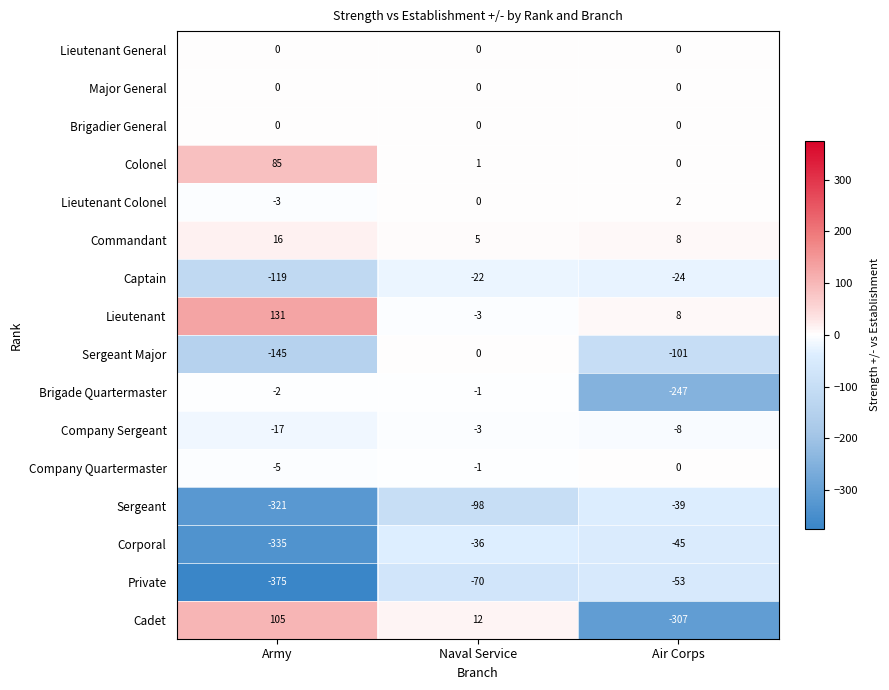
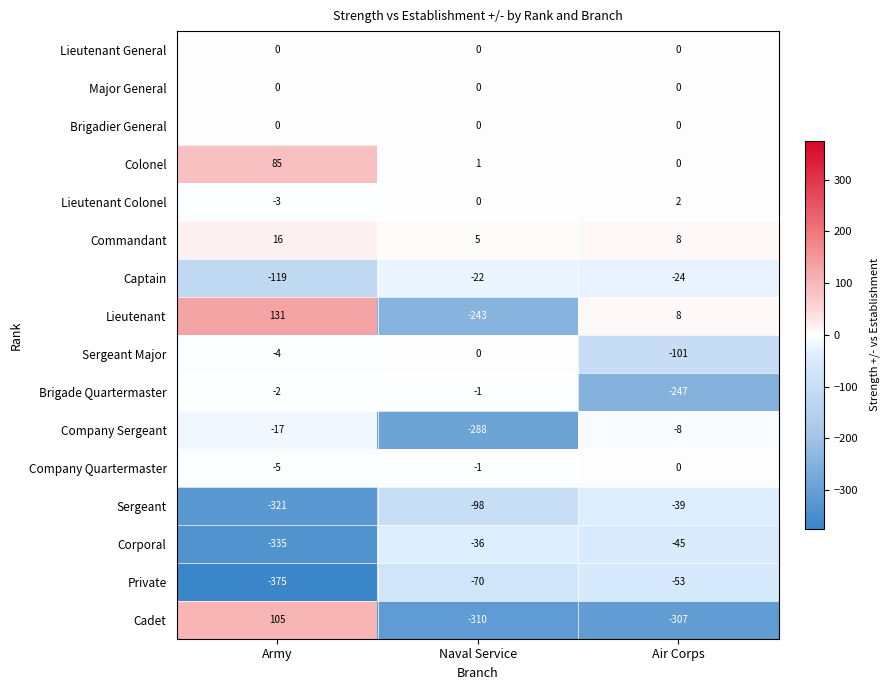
  {
    "Lieutenant General": {
      "Army": 0,
      "Naval Service": 0,
      "Air Corps": 0
    },
    "Major General": {
      "Army": 0,
      "Naval Service": 0,
      "Air Corps": 0
    },
    "Brigadier General": {
      "Army": 0,
      "Naval Service": 0,
      "Air Corps": 0
    },
    "Colonel": {
      "Army": 85,
      "Naval Service": 1,
      "Air Corps": 0
    },
    "Lieutenant Colonel": {
      "Army": -3,
      "Naval Service": 0,
      "Air Corps": 2
    },
    "Commandant": {
      "Army": 16,
      "Naval Service": 5,
      "Air Corps": 8
    },
    "Captain": {
      "Army": -119,
      "Naval Service": -22,
      "Air Corps": -24
    },
    "Lieutenant": {
      "Army": 131,
-     "Naval Service": -3,
+     "Naval Service": -243,
      "Air Corps": 8
    },
    "Sergeant Major": {
-     "Army": -145,
+     "Army": -4,
      "Naval Service": 0,
      "Air Corps": -101
    },
    "Brigade Quartermaster": {
      "Army": -2,
      "Naval Service": -1,
      "Air Corps": -247
    },
    "Company Sergeant": {
      "Army": -17,
-     "Naval Service": -3,
+     "Naval Service": -288,
      "Air Corps": -8
    },
    "Company Quartermaster": {
      "Army": -5,
      "Naval Service": -1,
      "Air Corps": 0
    },
    "Sergeant": {
      "Army": -321,
      "Naval Service": -98,
      "Air Corps": -39
    },
    "Corporal": {
      "Army": -335,
      "Naval Service": -36,
      "Air Corps": -45
    },
    "Private": {
      "Army": -375,
      "Naval Service": -70,
      "Air Corps": -53
    },
    "Cadet": {
      "Army": 105,
-     "Naval Service": 12,
+     "Naval Service": -310,
      "Air Corps": -307
    }
  }
